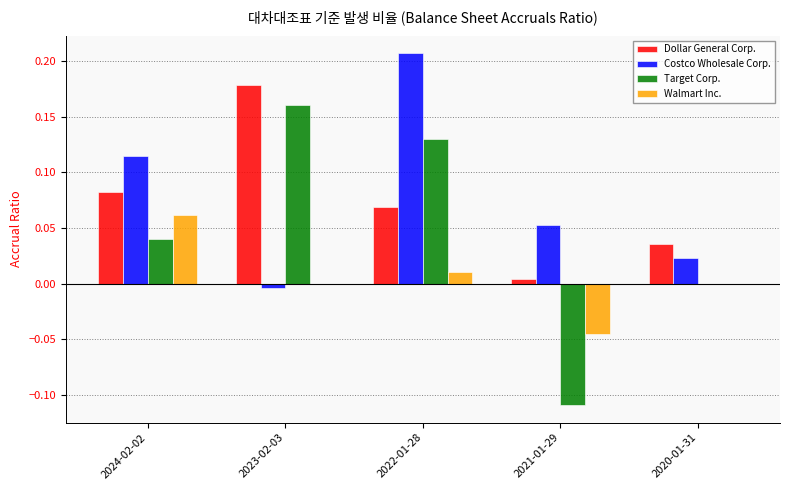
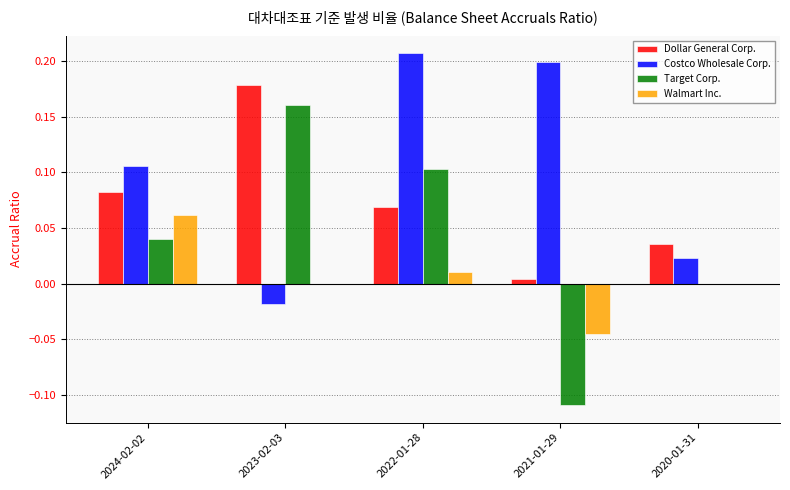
  {
    "Dollar General Corp.": {
      "2024-02-02": 0.082,
      "2023-02-03": 0.178,
      "2022-01-28": 0.069,
      "2021-01-29": 0.004,
      "2020-01-31": 0.036
    },
    "Costco Wholesale Corp.": {
-     "2024-02-02": 0.115,
-     "2023-02-03": -0.004,
+     "2024-02-02": 0.106,
+     "2023-02-03": -0.018,
      "2022-01-28": 0.207,
-     "2021-01-29": 0.053,
+     "2021-01-29": 0.200,
      "2020-01-31": 0.023
    },
    "Target Corp.": {
      "2024-02-02": 0.040,
      "2023-02-03": 0.161,
-     "2022-01-28": 0.130,
+     "2022-01-28": 0.103,
      "2021-01-29": -0.109,
      "2020-01-31": 0.000
    },
    "Walmart Inc.": {
      "2024-02-02": 0.062,
      "2022-01-28": 0.011,
      "2021-01-29": -0.045,
      "2020-01-31": 0.000
    }
  }
